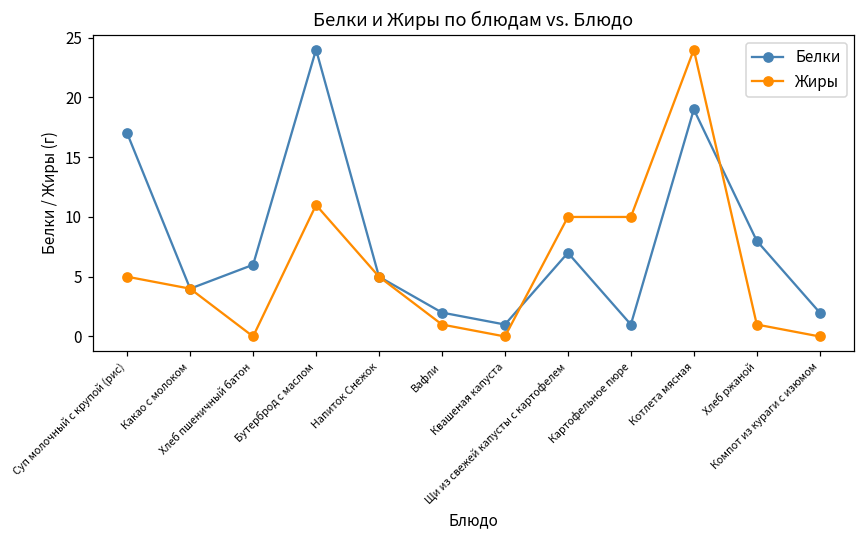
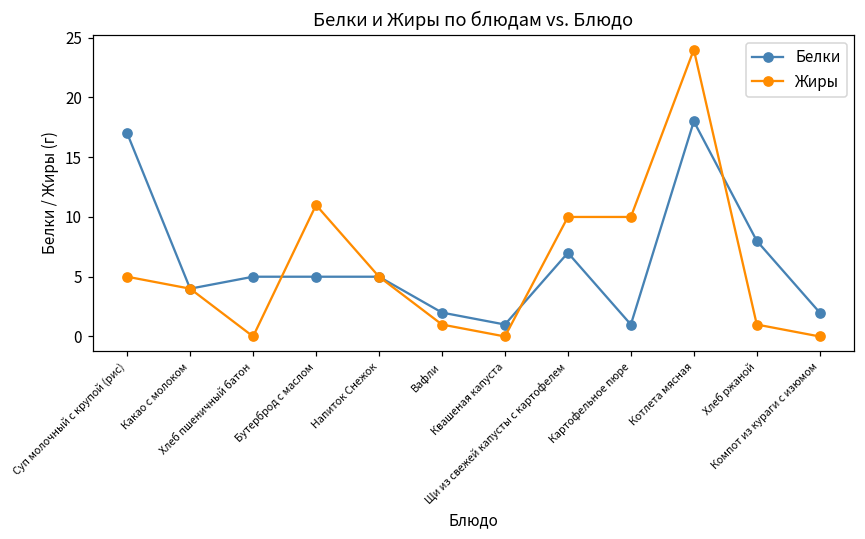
  {
    "Белки": {
      "Суп молочный с крупой (рис)": 17,
-     "Хлеб пшеничный батон": 6,
-     "Бутерброд с маслом": 24,
+     "Хлеб пшеничный батон": 5,
+     "Бутерброд с маслом": 5,
      "Вафли": 2,
      "Квашеная капуста": 1,
      "Щи из свежей капусты с картофелем": 7,
      "Картофельное пюре": 1,
-     "Котлета мясная": 19,
+     "Котлета мясная": 18,
      "Хлеб ржаной": 8,
      "Компот из кураги с изюмом": 2
    },
    "Жиры": {
      "Суп молочный с крупой (рис)": 5,
      "Хлеб пшеничный батон": 0,
      "Бутерброд с маслом": 11,
      "Вафли": 1,
      "Квашеная капуста": 0,
      "Щи из свежей капусты с картофелем": 10,
      "Картофельное пюре": 10,
      "Котлета мясная": 24,
      "Хлеб ржаной": 1,
      "Компот из кураги с изюмом": 0
    }
  }
